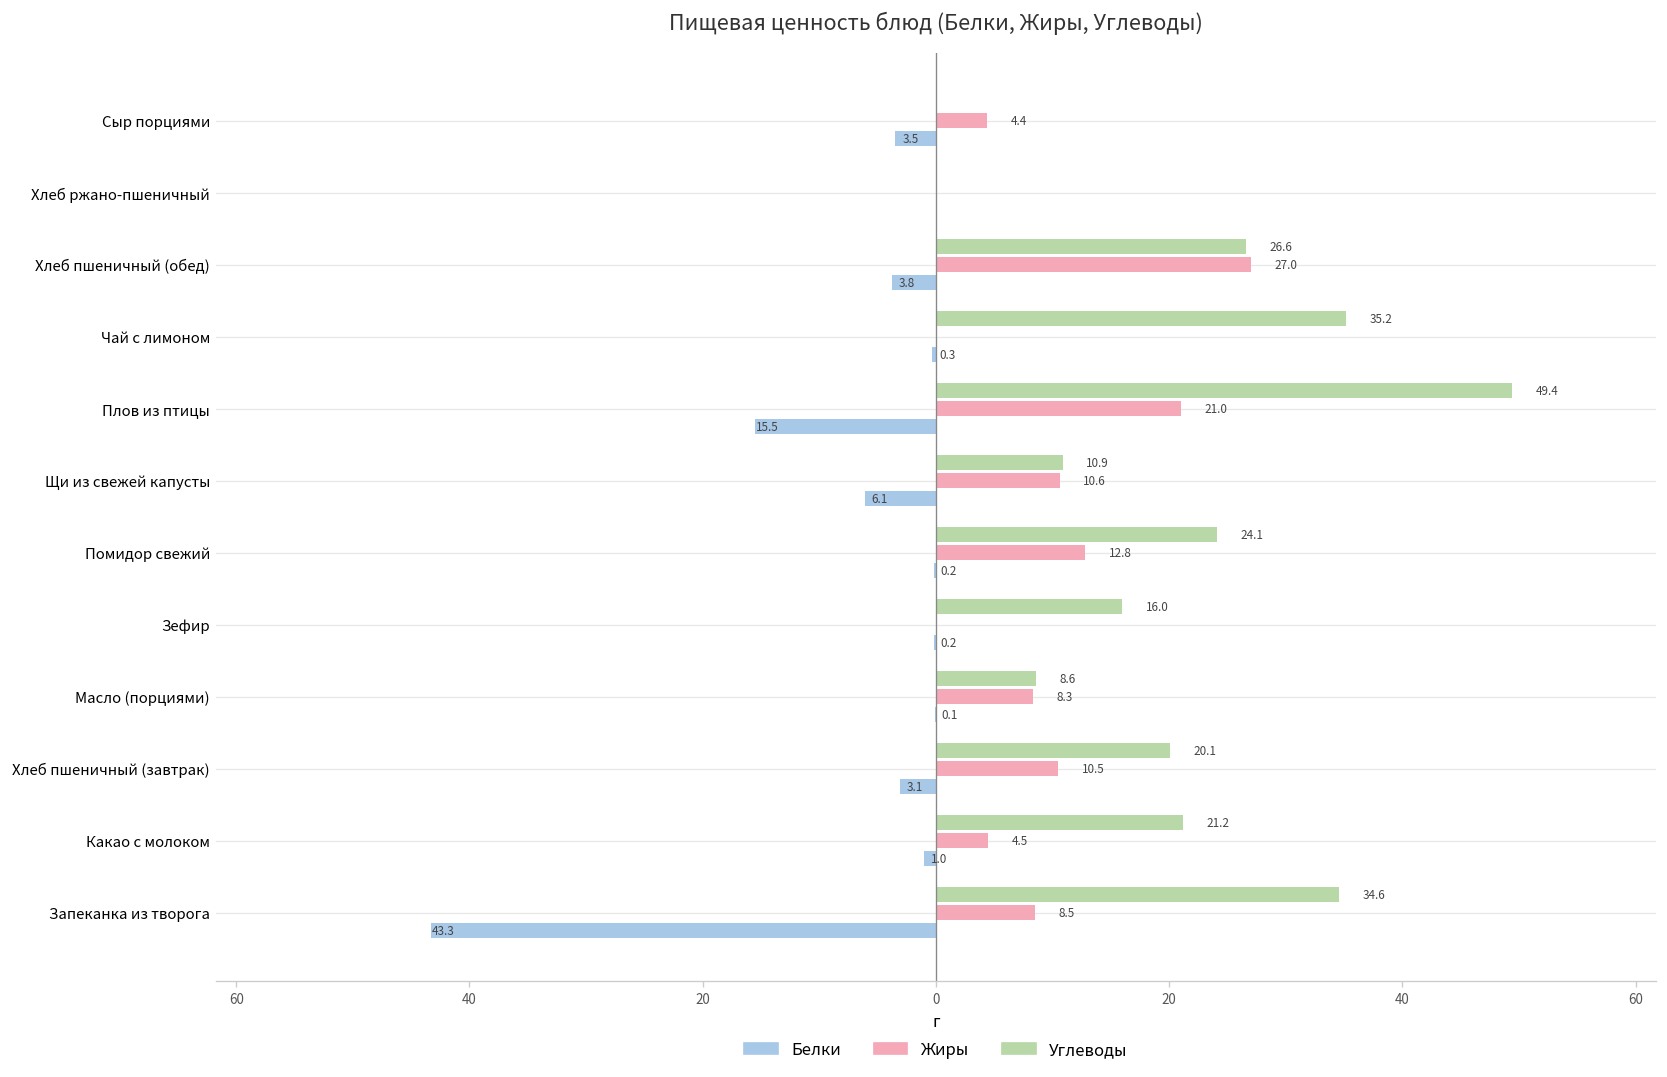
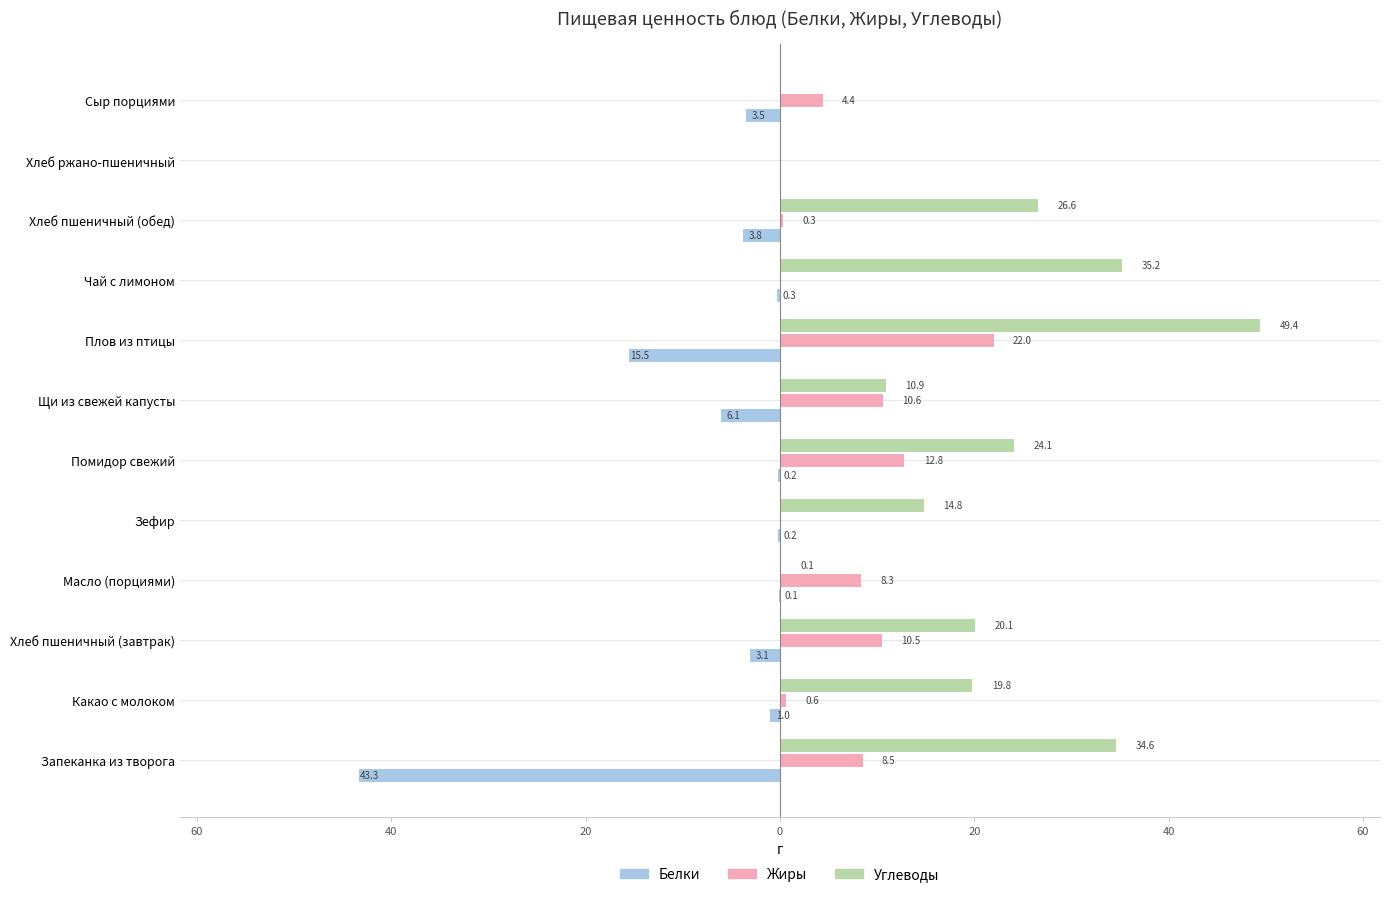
  {
    "Жиры": {
      "Сыр порциями": 4.4,
-     "Хлеб пшеничный (обед)": 27.0,
-     "Плов из птицы": 21.0,
+     "Хлеб пшеничный (обед)": 0.3,
+     "Плов из птицы": 22.0,
      "Щи из свежей капусты": 10.6,
      "Помидор свежий": 12.8,
      "Масло (порциями)": 8.3,
      "Хлеб пшеничный (завтрак)": 10.5,
-     "Какао с молоком": 4.5,
+     "Какао с молоком": 0.6,
      "Запеканка из творога": 8.5
    },
    "Углеводы": {
      "Хлеб пшеничный (обед)": 26.6,
      "Чай с лимоном": 35.2,
      "Плов из птицы": 49.4,
      "Щи из свежей капусты": 10.9,
      "Помидор свежий": 24.1,
-     "Зефир": 16.0,
-     "Масло (порциями)": 8.6,
+     "Зефир": 14.8,
+     "Масло (порциями)": 0.1,
      "Хлеб пшеничный (завтрак)": 20.1,
-     "Какао с молоком": 21.2,
+     "Какао с молоком": 19.8,
      "Запеканка из творога": 34.6
    }
  }
